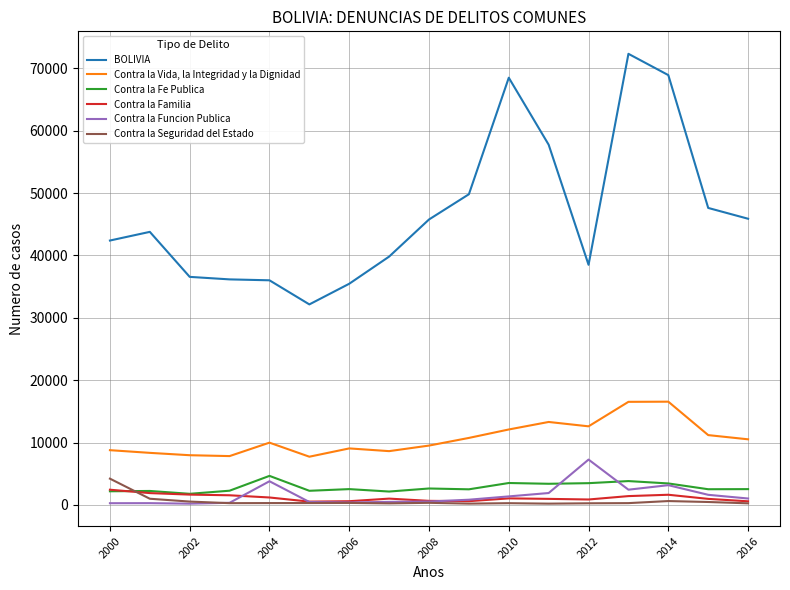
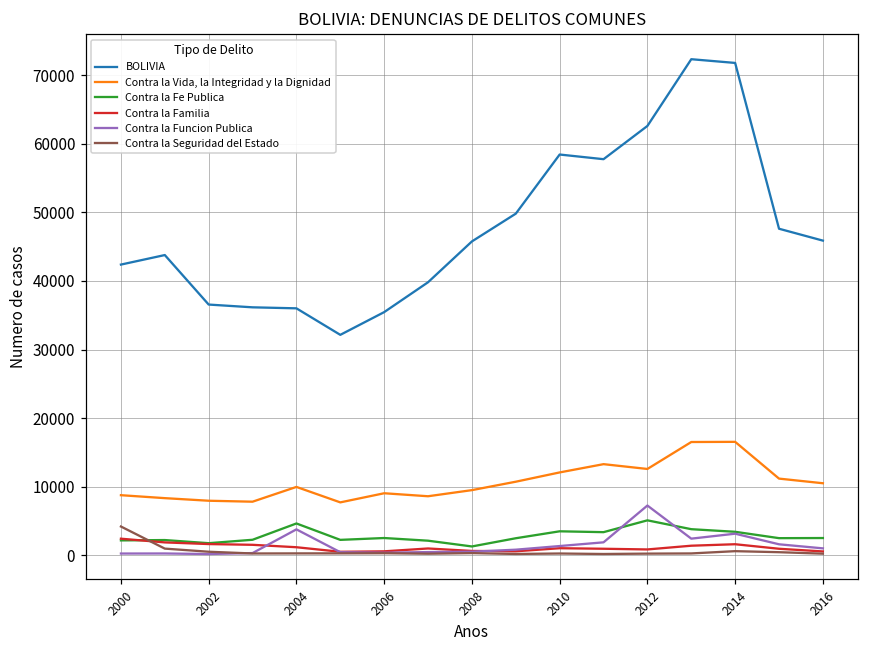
  {
    "BOLIVIA": {
      "2000": 42000,
      "2002": 37000,
      "2004": 36000,
      "2006": 35000,
      "2008": 46000,
-     "2010": 69000,
-     "2012": 39000,
-     "2014": 69000,
+     "2010": 58000,
+     "2012": 63000,
+     "2014": 72000,
      "2016": 46000
    },
    "Contra la Vida, la Integridad y la Dignidad": {
      "2000": 9000,
      "2002": 8000,
      "2004": 10000,
      "2006": 9000,
      "2008": 10000,
      "2010": 12000,
      "2012": 13000,
      "2014": 17000,
      "2016": 11000
    },
    "Contra la Fe Publica": {
      "2004": 5000,
      "2006": 3000,
-     "2008": 3000,
+     "2008": 1000,
      "2010": 4000,
-     "2012": 3000,
+     "2012": 5000,
      "2016": 3000
    },
    "Contra la Familia": {
      "2004": 1000,
      "2012": 1000,
      "2014": 2000
    },
    "Contra la Funcion Publica": {
      "2000": 0,
      "2004": 4000,
      "2012": 7000,
      "2016": 1000
    },
    "Contra la Seguridad del Estado": {
      "2000": 4000,
      "2004": 0,
      "2010": 0,
      "2012": 0,
      "2014": 1000
    }
  }
